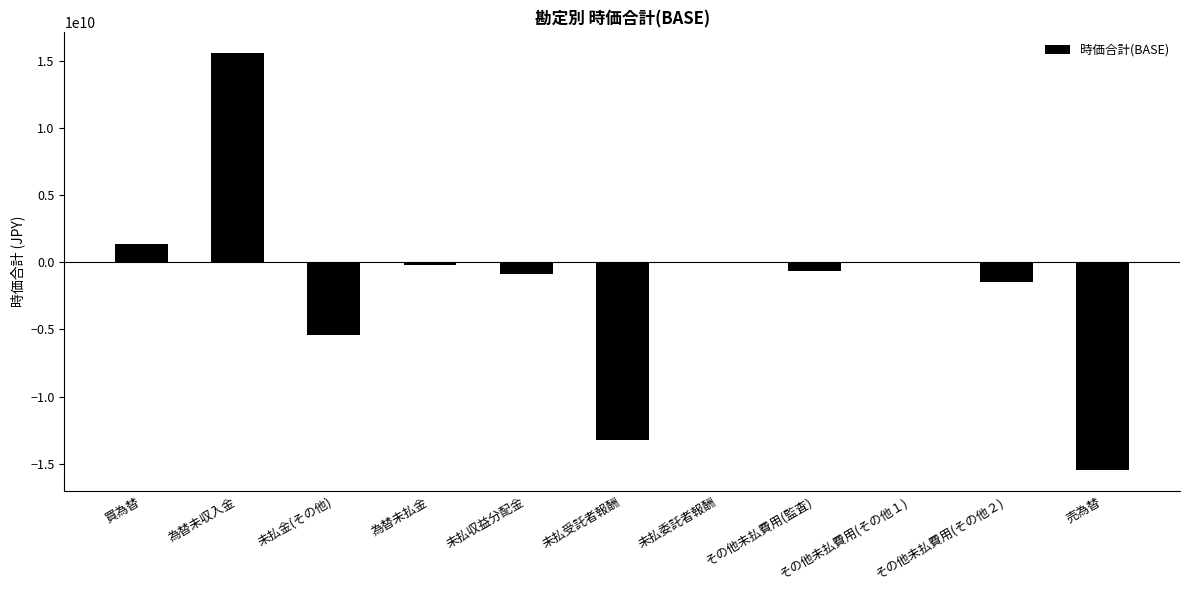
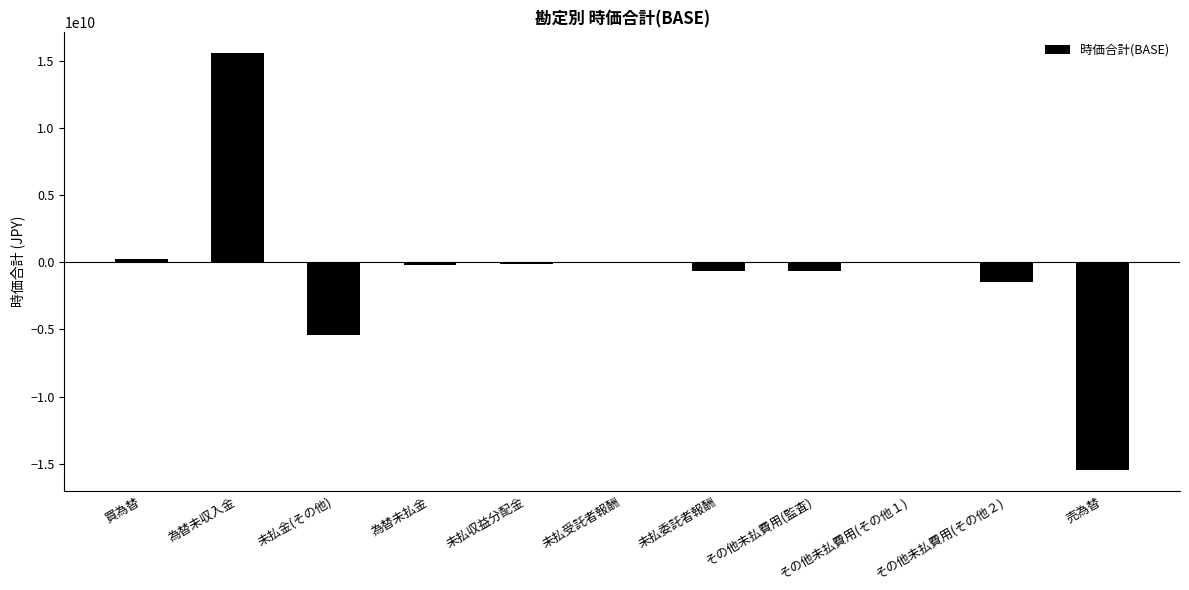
  {
-   "買為替": 1400000000,
+   "買為替": 200000000,
    "為替未収入金": 15600000000,
    "未払金(その他)": -5400000000,
    "為替未払金": -200000000,
-   "未払収益分配金": -800000000,
-   "未払受託者報酬": -13200000000,
-   "未払委託者報酬": 0,
+   "未払収益分配金": -100000000,
+   "未払受託者報酬": 0,
+   "未払委託者報酬": -700000000,
    "その他未払費用(監査)": -600000000,
    "その他未払費用(その他２)": -1500000000,
    "売為替": -15500000000
  }
